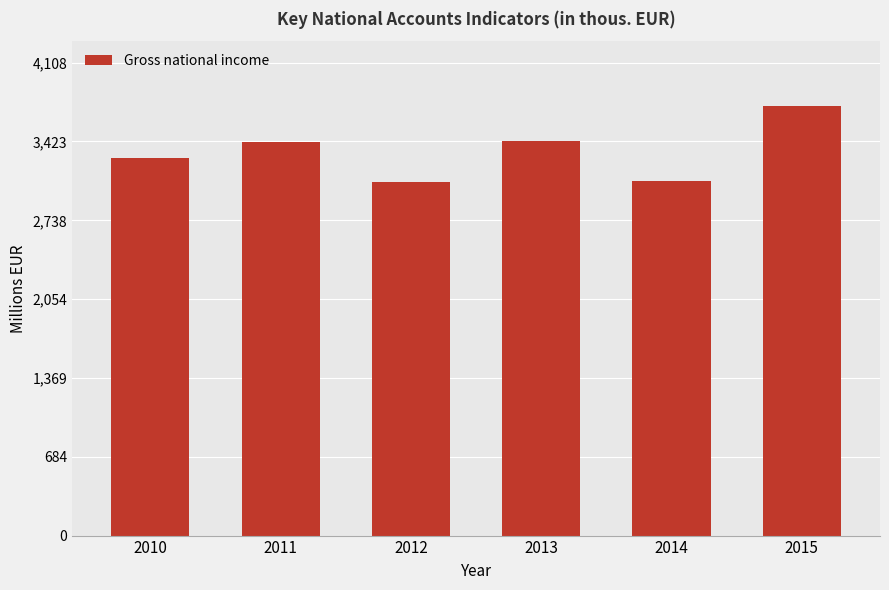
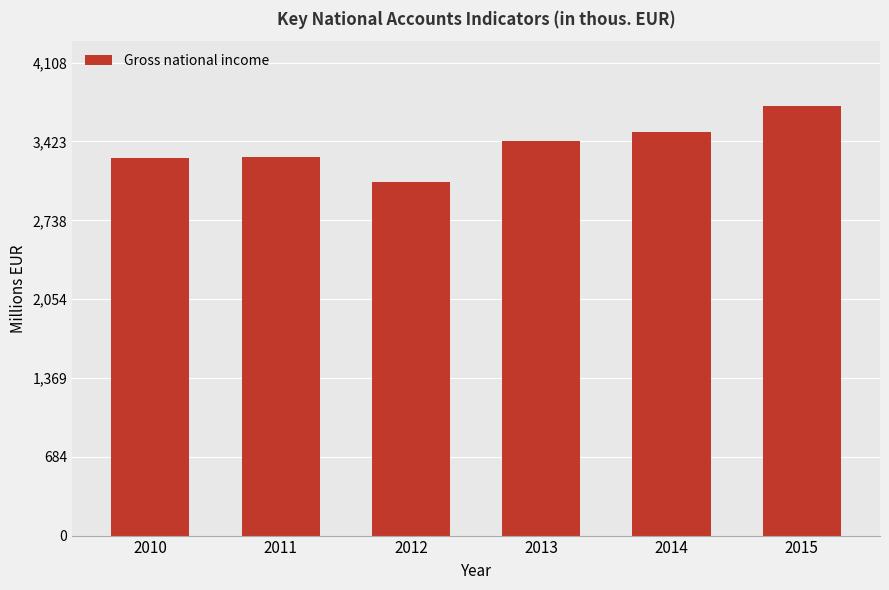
  {
    "2010": "3,280",
-   "2011": "3,420",
+   "2011": "3,290",
    "2012": "3,070",
    "2013": "3,430",
-   "2014": "3,080",
+   "2014": "3,500",
    "2015": "3,730"
  }
